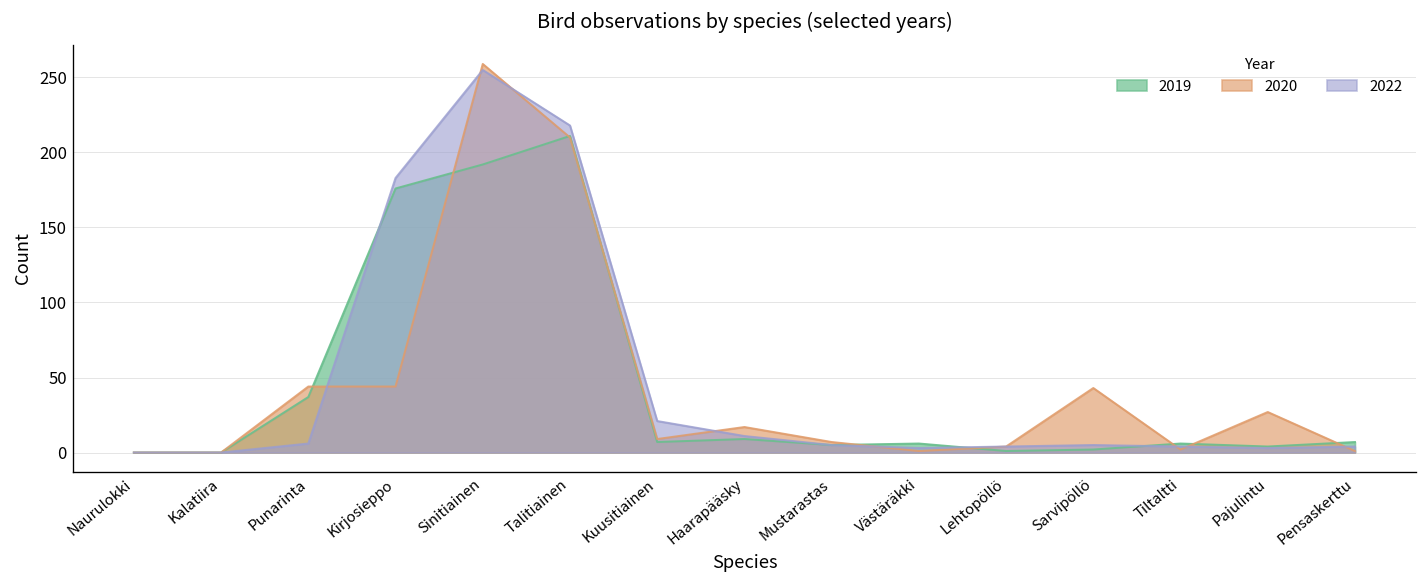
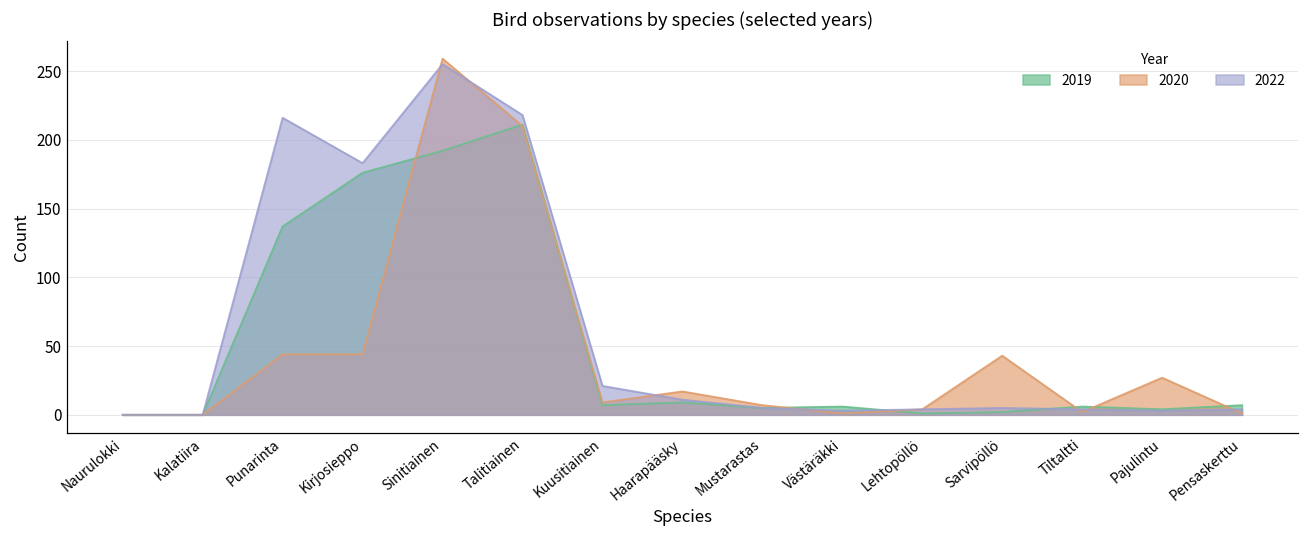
  {
    "2019": {
-     "Punarinta": 37,
+     "Punarinta": 137,
      "Kirjosieppo": 176,
      "Sinitiainen": 192,
      "Västäräkki": 6,
      "Lehtopöllö": 1,
      "Sarvipöllö": 2,
      "Pensaskerttu": 7
    },
    "2020": {
      "Punarinta": 44,
      "Kirjosieppo": 44,
      "Sinitiainen": 259,
      "Haarapääsky": 17,
      "Sarvipöllö": 43,
      "Pajulintu": 27,
      "Pensaskerttu": 1
    },
    "2022": {
-     "Punarinta": 6,
+     "Punarinta": 216,
      "Kirjosieppo": 183,
      "Sinitiainen": 255,
      "Talitiainen": 218,
      "Kuusitiainen": 21,
      "Sarvipöllö": 5,
      "Pensaskerttu": 4
    }
  }
